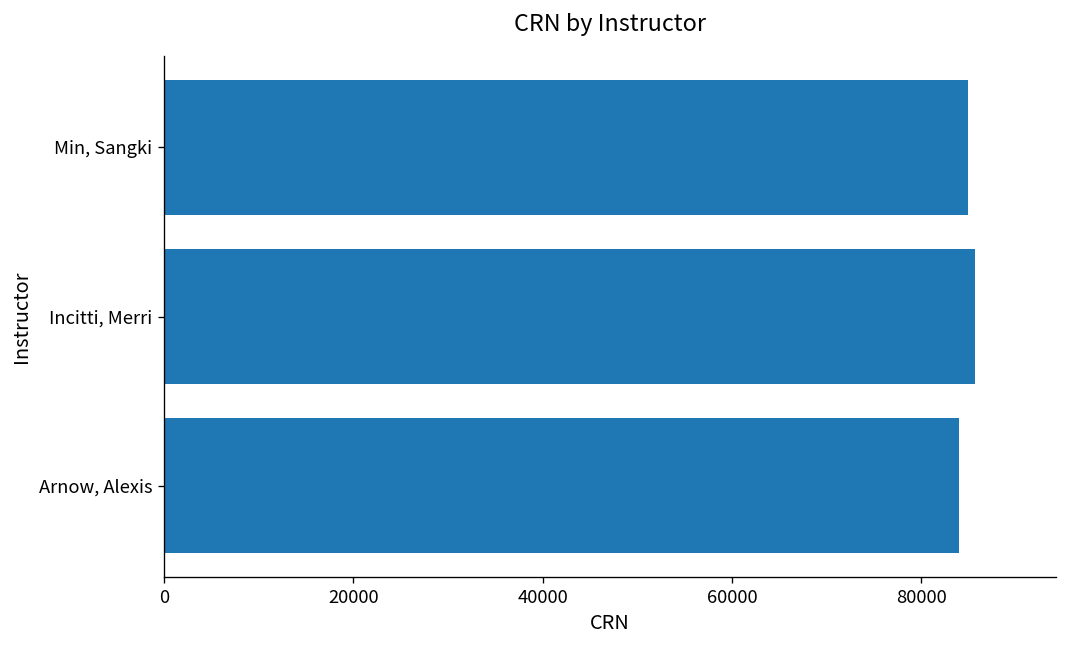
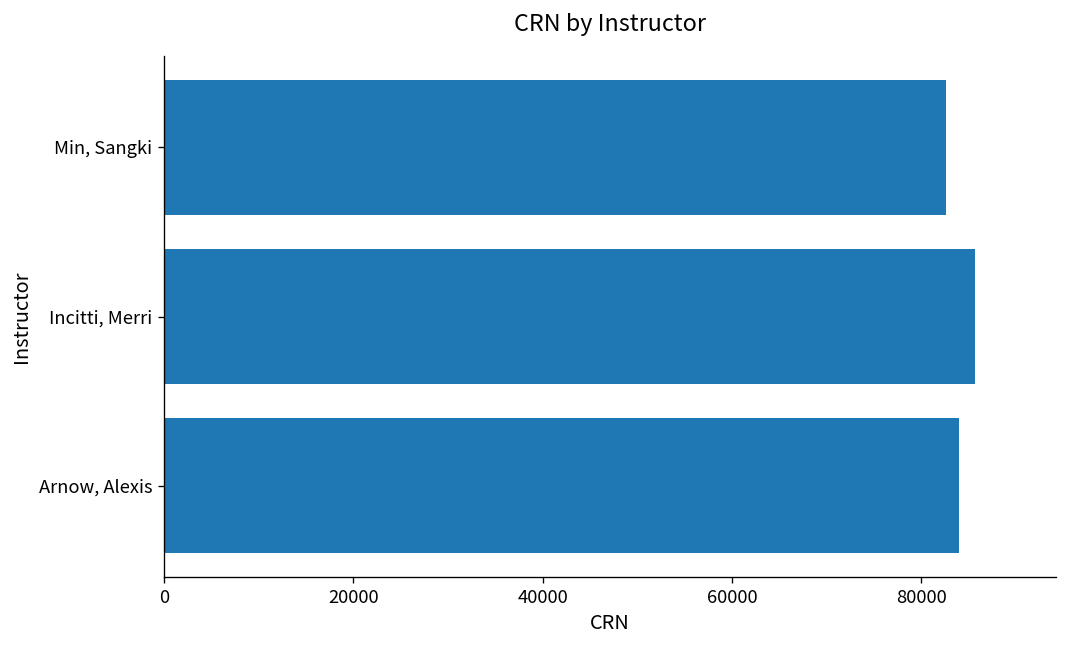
  {
-   "Min, Sangki": 85000,
+   "Min, Sangki": 83000,
    "Incitti, Merri": 86000,
    "Arnow, Alexis": 84000
  }
